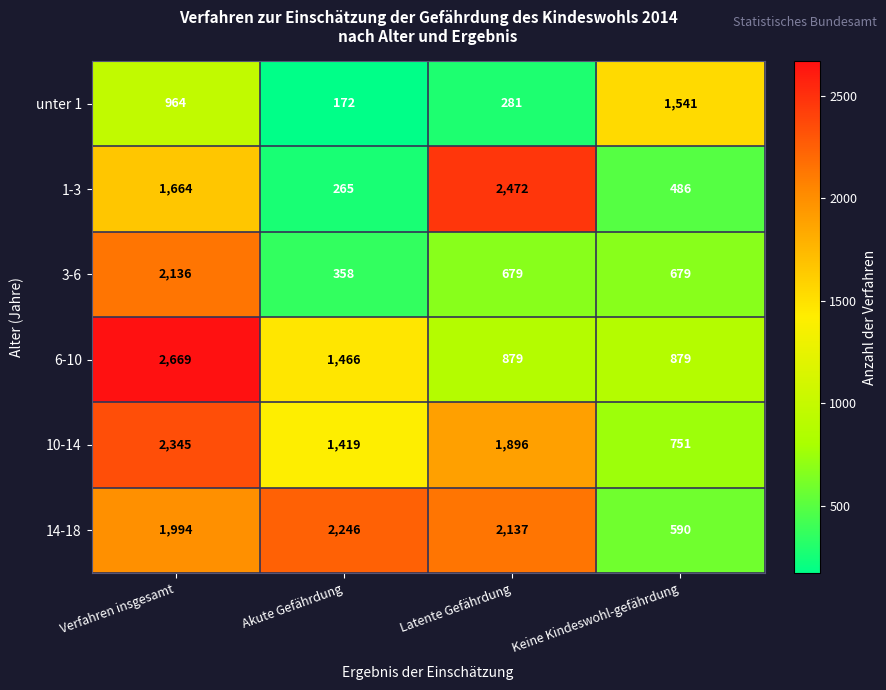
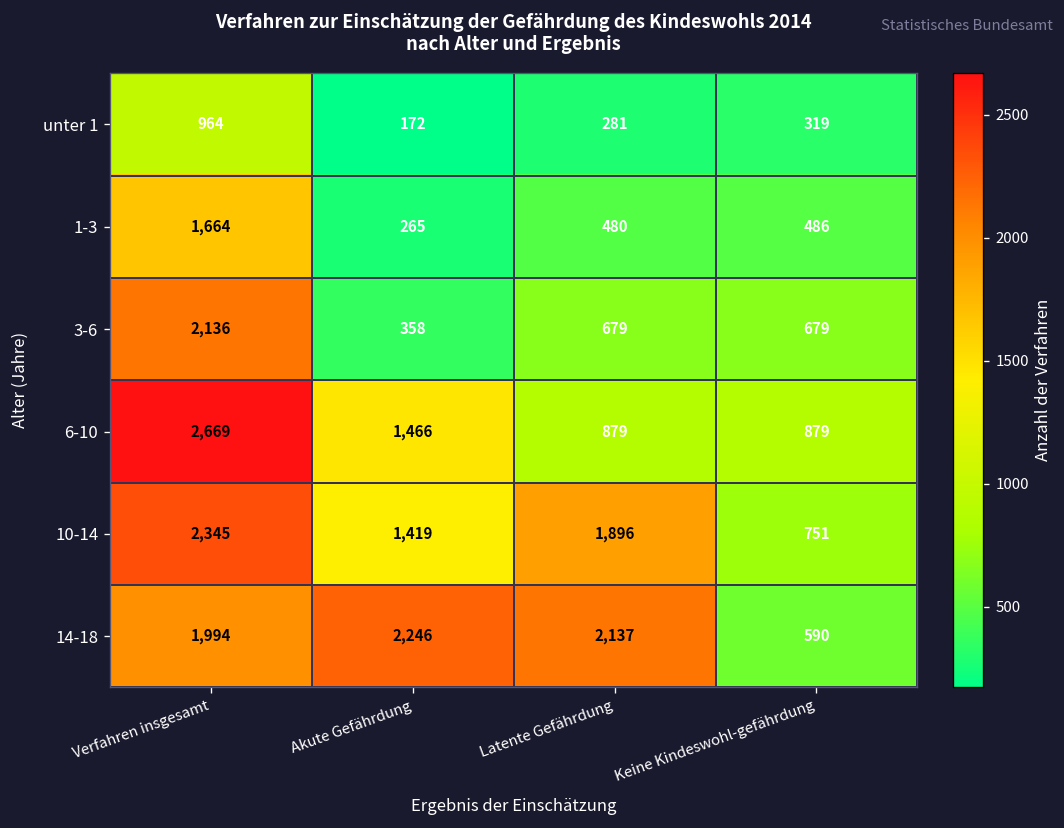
  {
    "unter 1": {
      "Verfahren insgesamt": "964",
      "Akute Gefährdung": "172",
      "Latente Gefährdung": "281",
-     "Keine Kindeswohl-gefährdung": "1,541"
+     "Keine Kindeswohl-gefährdung": "319"
    },
    "1-3": {
      "Verfahren insgesamt": "1,664",
      "Akute Gefährdung": "265",
-     "Latente Gefährdung": "2,472",
+     "Latente Gefährdung": "480",
      "Keine Kindeswohl-gefährdung": "486"
    },
    "3-6": {
      "Verfahren insgesamt": "2,136",
      "Akute Gefährdung": "358",
      "Latente Gefährdung": "679",
      "Keine Kindeswohl-gefährdung": "679"
    },
    "6-10": {
      "Verfahren insgesamt": "2,669",
      "Akute Gefährdung": "1,466",
      "Latente Gefährdung": "879",
      "Keine Kindeswohl-gefährdung": "879"
    },
    "10-14": {
      "Verfahren insgesamt": "2,345",
      "Akute Gefährdung": "1,419",
      "Latente Gefährdung": "1,896",
      "Keine Kindeswohl-gefährdung": "751"
    },
    "14-18": {
      "Verfahren insgesamt": "1,994",
      "Akute Gefährdung": "2,246",
      "Latente Gefährdung": "2,137",
      "Keine Kindeswohl-gefährdung": "590"
    }
  }
